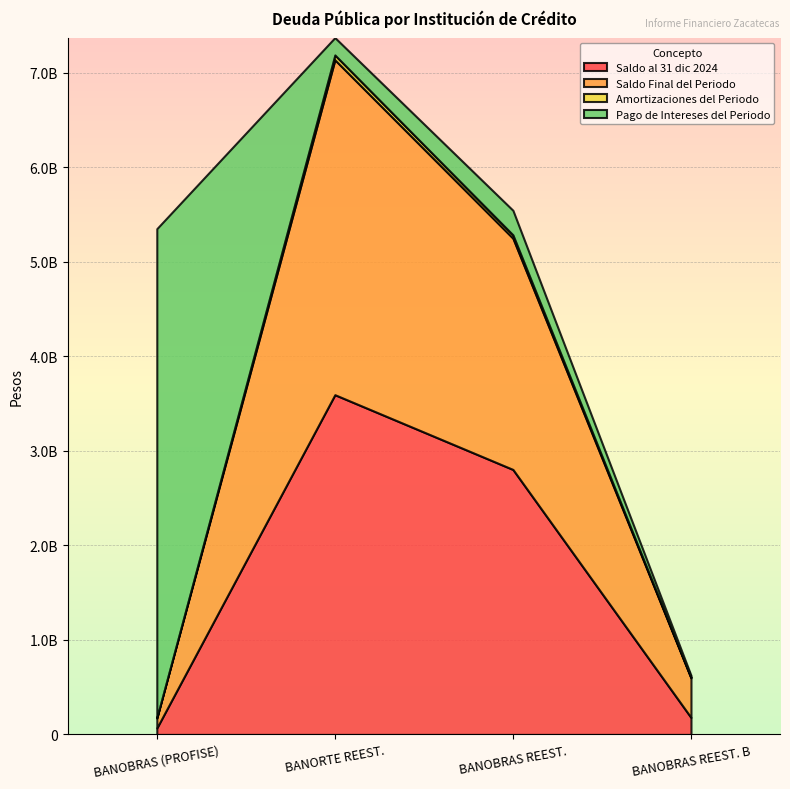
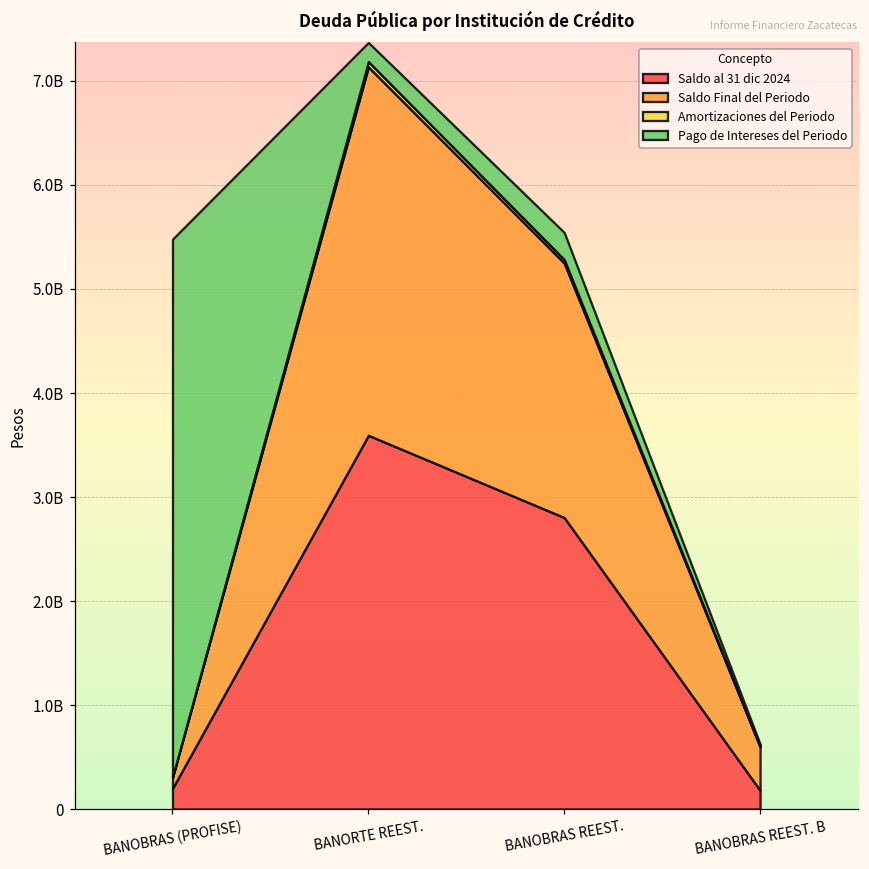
  {
    "Saldo al 31 dic 2024": {
-     "BANOBRAS (PROFISE)": 100000000,
+     "BANOBRAS (PROFISE)": 200000000,
      "BANORTE REEST.": 3600000000,
      "BANOBRAS REEST.": 2800000000,
      "BANOBRAS REEST. B": 200000000
    },
    "Saldo Final del Periodo": {
      "BANORTE REEST.": 3500000000,
      "BANOBRAS REEST.": 2400000000
    },
    "Amortizaciones del Periodo": {
      "BANORTE REEST.": 100000000,
      "BANOBRAS REEST.": 0
    },
    "Pago de Intereses del Periodo": {
      "BANOBRAS (PROFISE)": 5200000000,
      "BANORTE REEST.": 200000000,
      "BANOBRAS REEST.": 300000000
    }
  }
